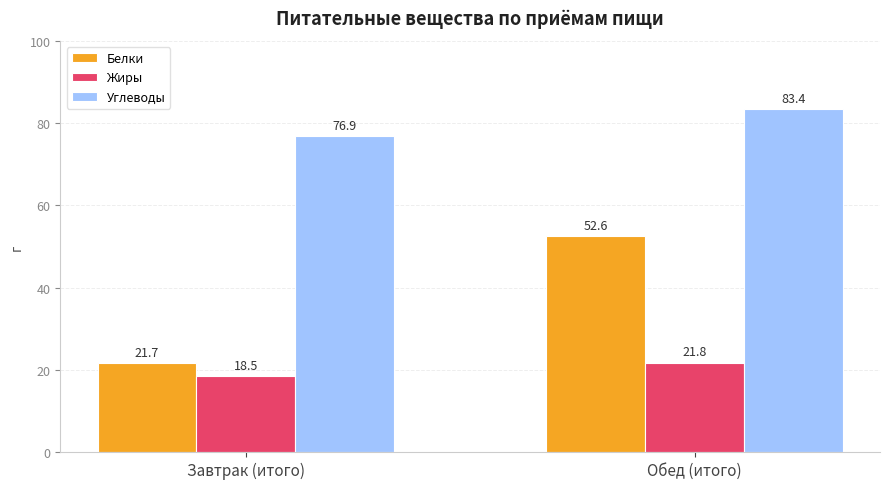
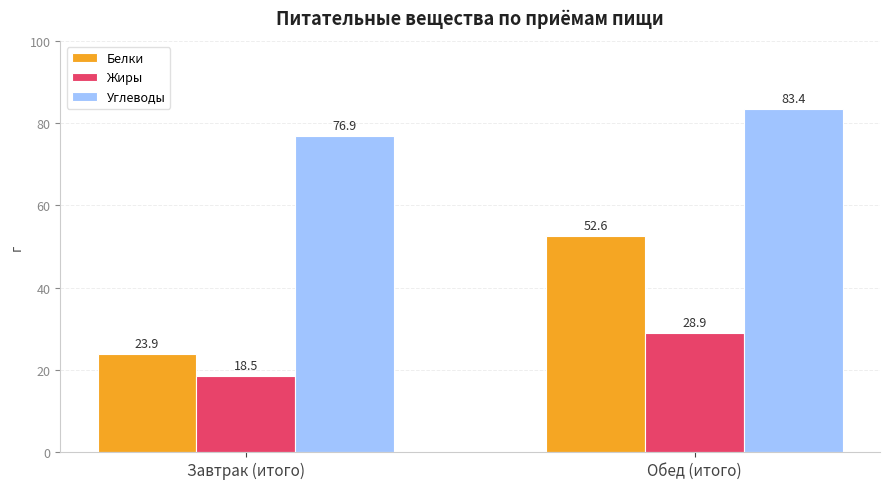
  {
    "Белки": {
-     "Завтрак (итого)": 21.7,
+     "Завтрак (итого)": 23.9,
      "Обед (итого)": 52.6
    },
    "Жиры": {
      "Завтрак (итого)": 18.5,
-     "Обед (итого)": 21.8
+     "Обед (итого)": 28.9
    },
    "Углеводы": {
      "Завтрак (итого)": 76.9,
      "Обед (итого)": 83.4
    }
  }
